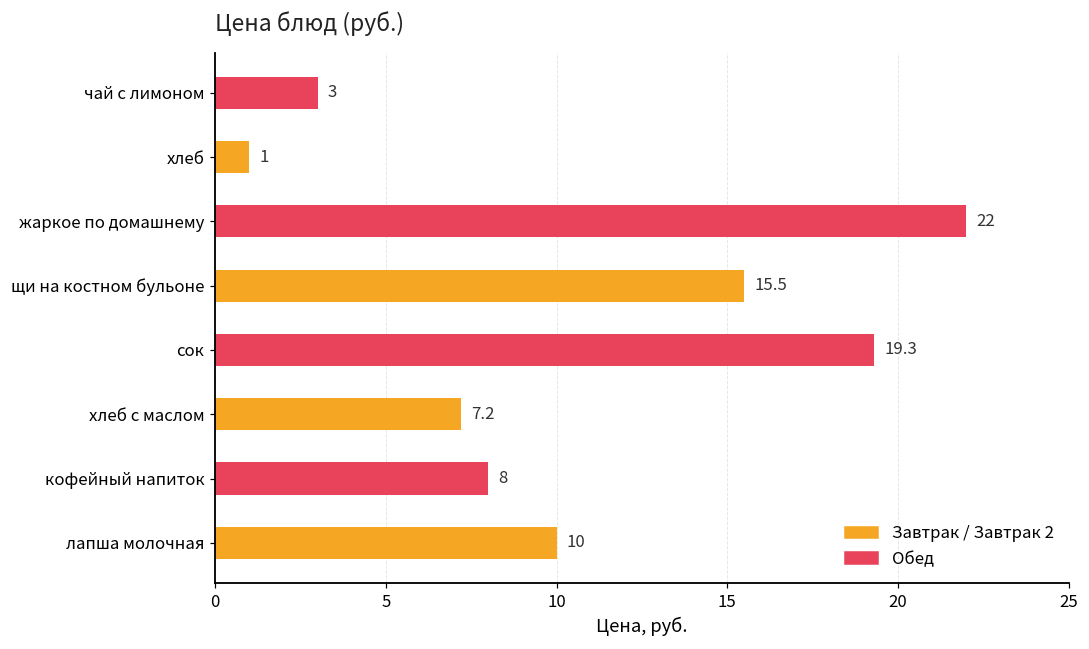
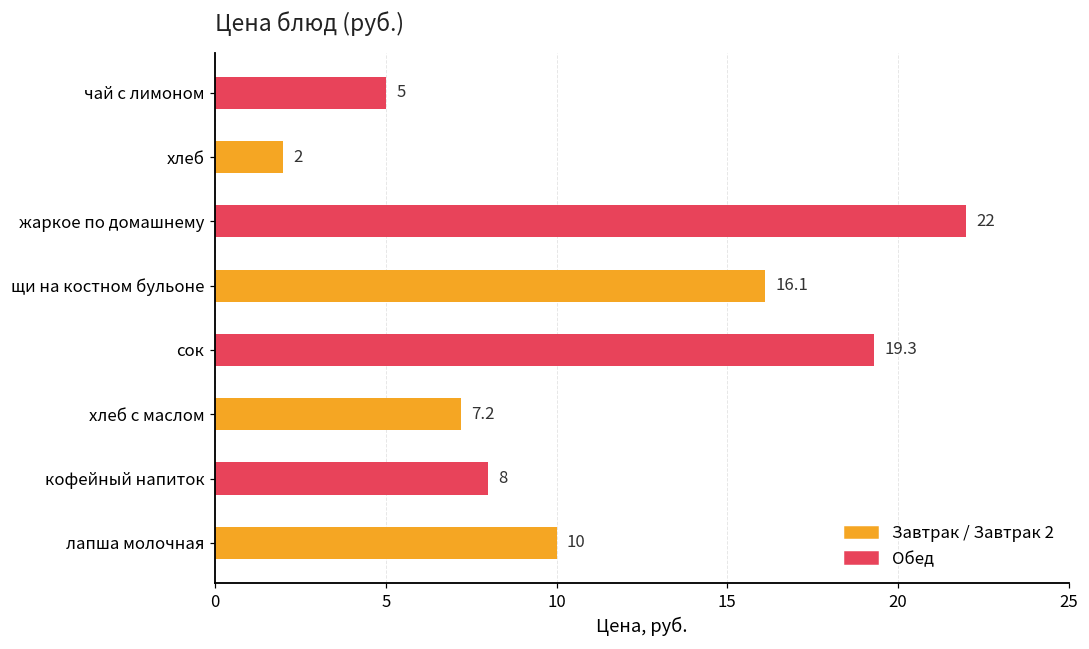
  {
-   "чай с лимоном": 3,
-   "хлеб": 1,
+   "чай с лимоном": 5,
+   "хлеб": 2,
    "жаркое по домашнему": 22,
-   "щи на костном бульоне": 15.5,
+   "щи на костном бульоне": 16.1,
    "сок": 19.3,
    "хлеб с маслом": 7.2,
    "кофейный напиток": 8,
    "лапша молочная": 10
  }
